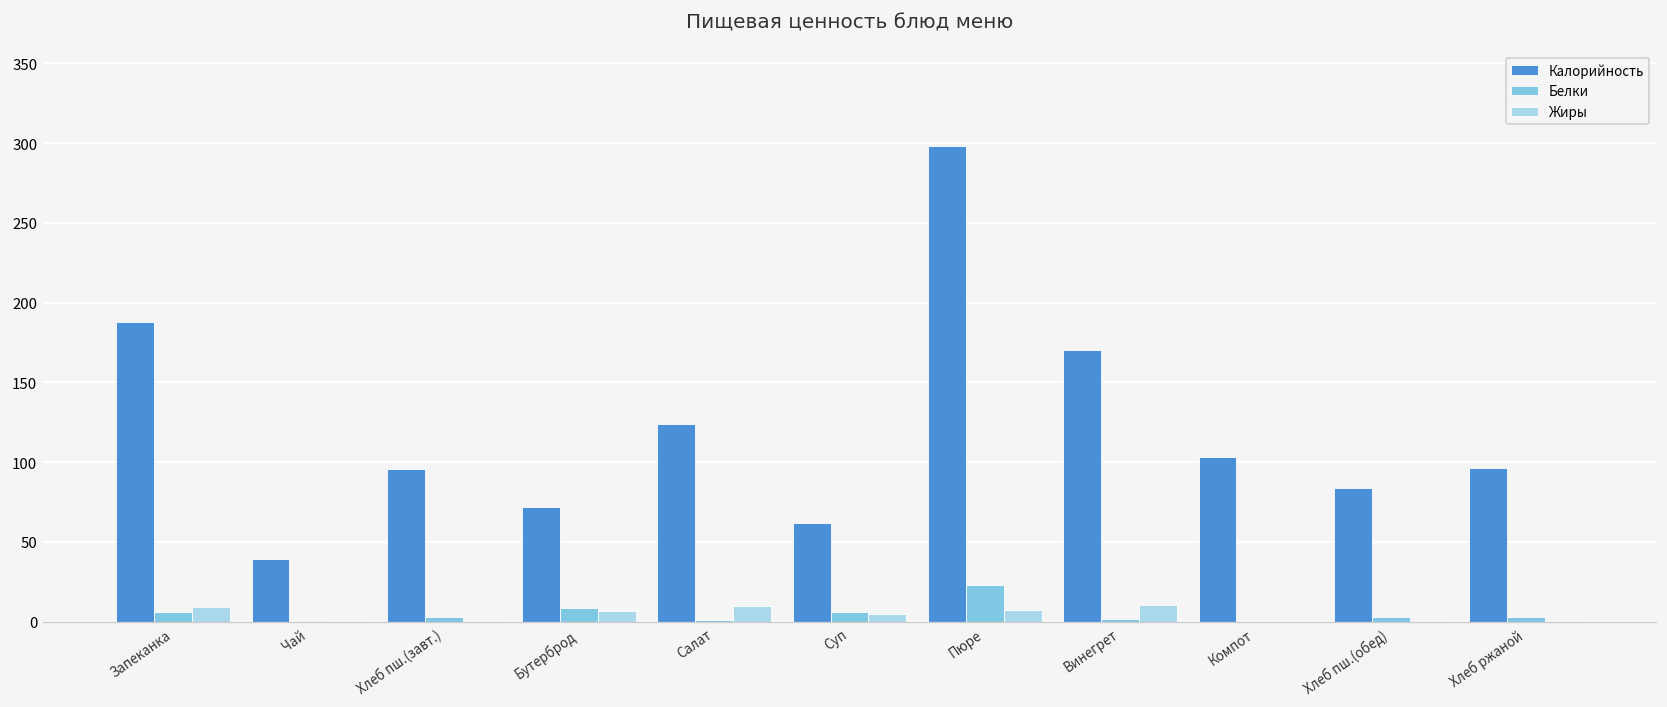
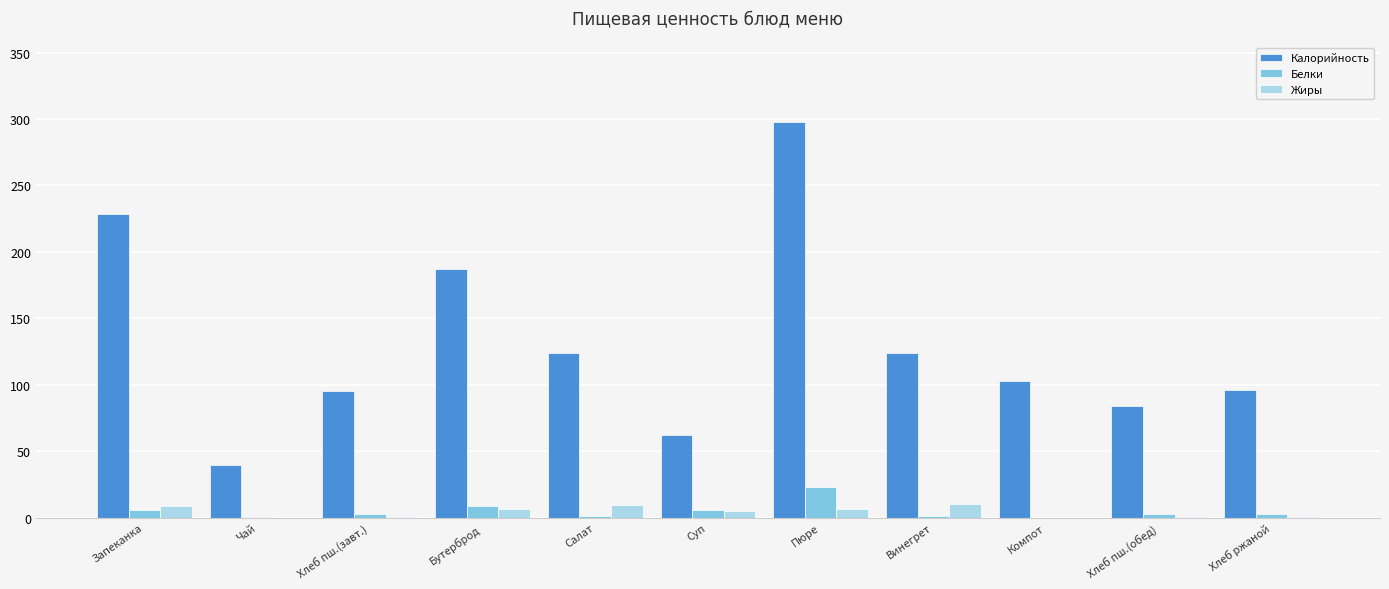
  {
    "Калорийность": {
-     "Запеканка": 188,
+     "Запеканка": 229,
      "Чай": 39,
      "Хлеб пш.(завт.)": 96,
-     "Бутерброд": 72,
+     "Бутерброд": 187,
      "Салат": 124,
      "Суп": 62,
      "Пюре": 298,
-     "Винегрет": 170,
+     "Винегрет": 124,
      "Компот": 103,
      "Хлеб пш.(обед)": 84,
      "Хлеб ржаной": 96
    }
  }
